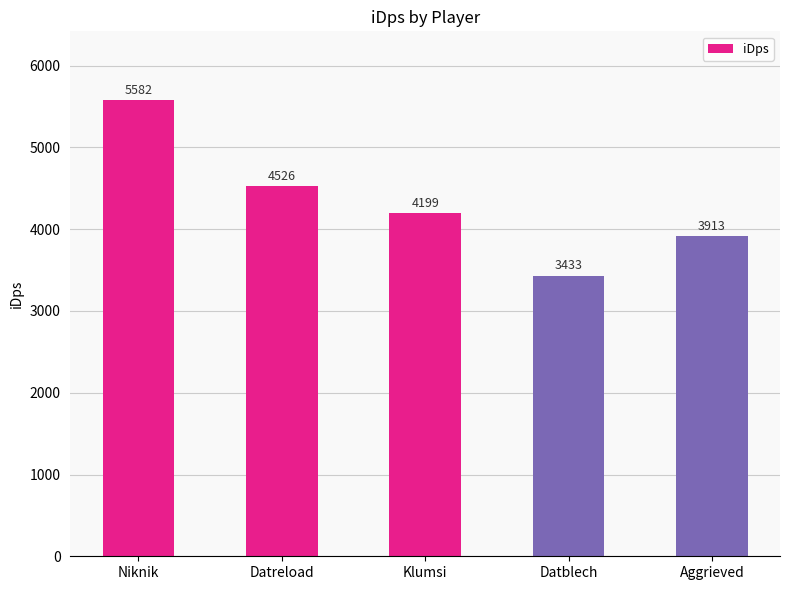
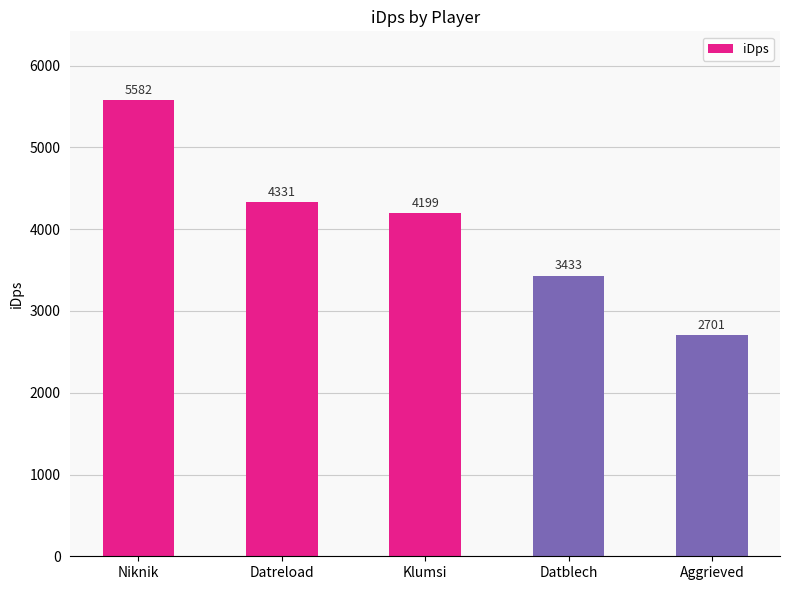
  {
    "Niknik": 5582,
-   "Datreload": 4526,
+   "Datreload": 4331,
    "Klumsi": 4199,
    "Datblech": 3433,
-   "Aggrieved": 3913
+   "Aggrieved": 2701
  }
